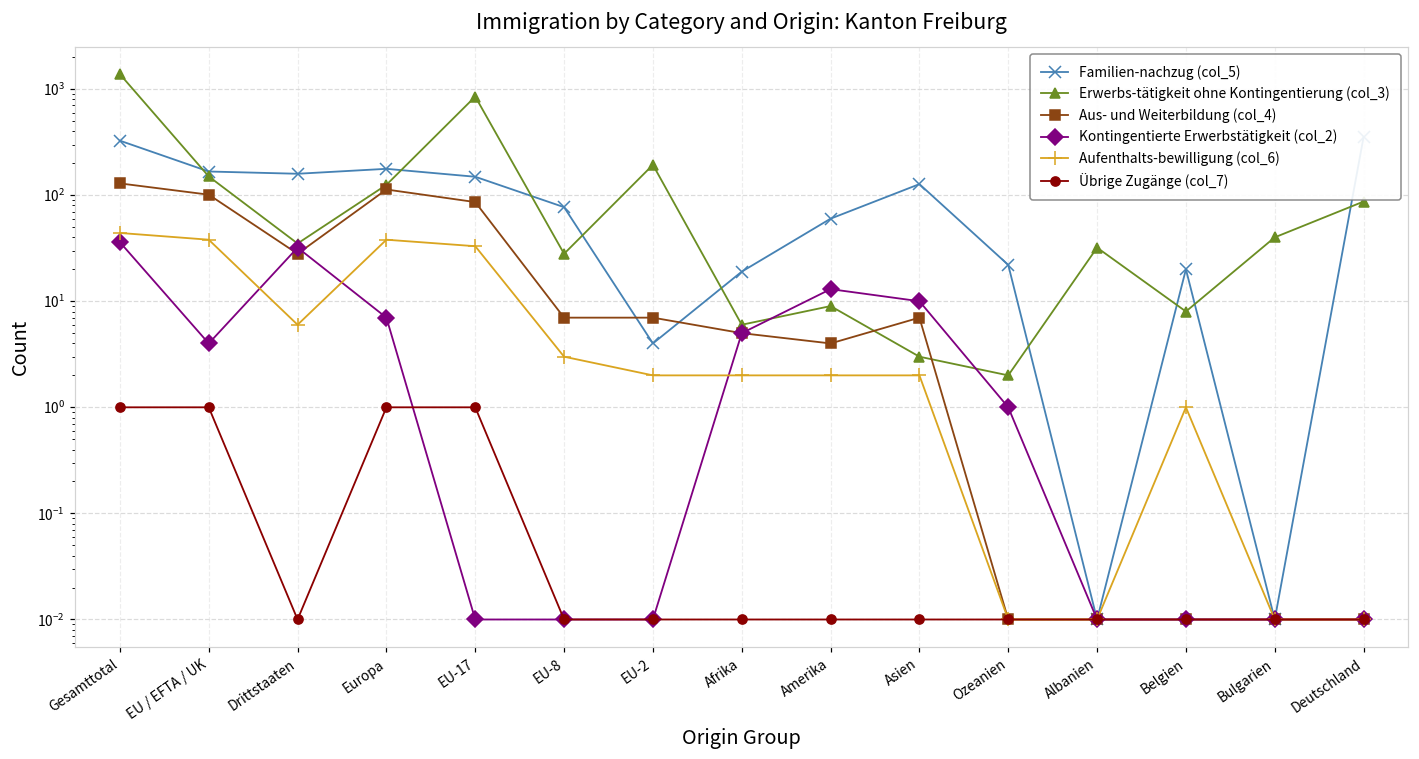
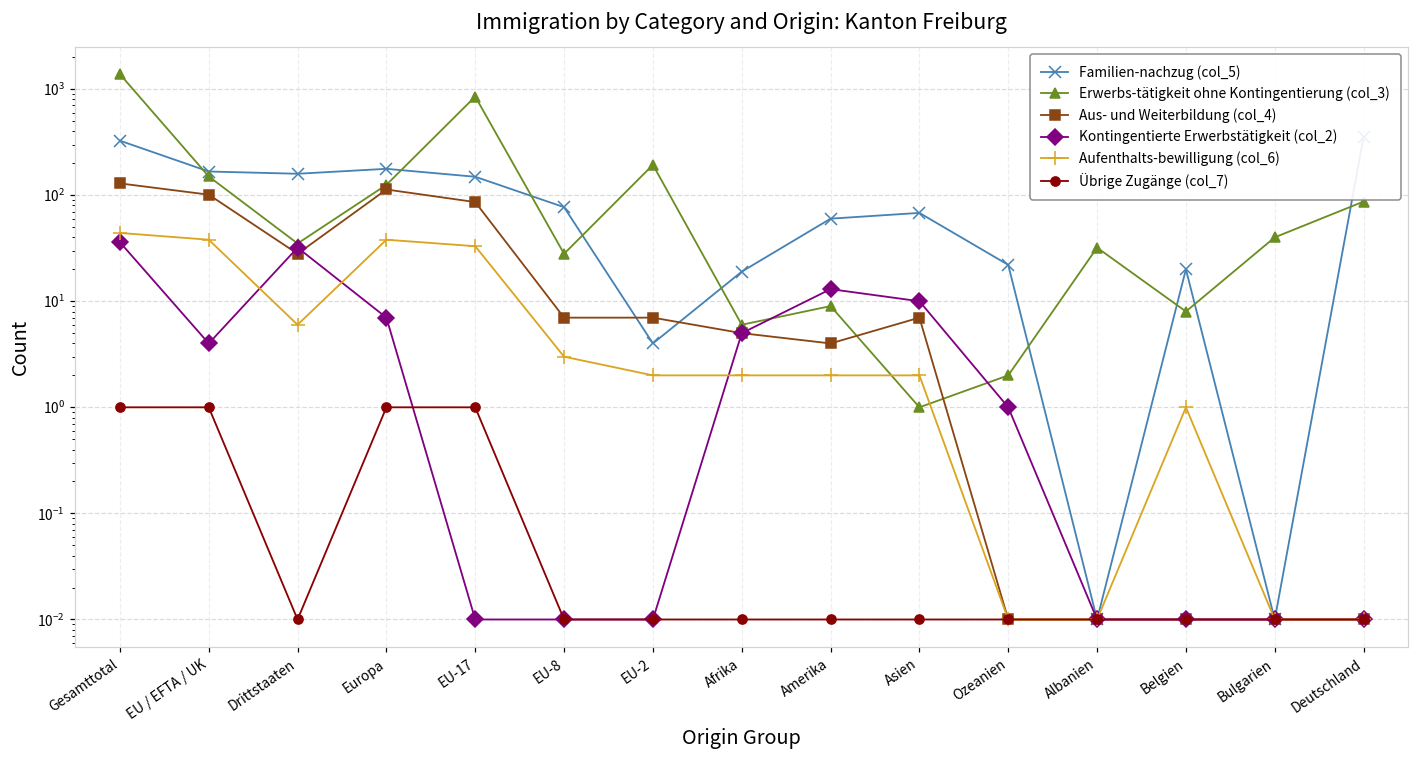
  {
    "Familien-nachzug (col_5)": {
      "Gesamttotal": 330,
      "EU / EFTA / UK": 170,
      "Drittstaaten": 160,
      "Europa": 180,
      "EU-17": 150,
      "EU-8": 80,
      "EU-2": 4,
      "Afrika": 19,
      "Amerika": 60,
-     "Asien": 130,
+     "Asien": 70,
      "Ozeanien": 22,
      "Belgien": 20
    },
    "Erwerbs-tätigkeit ohne Kontingentierung (col_3)": {
      "Gesamttotal": 1400,
      "EU / EFTA / UK": 150,
      "Drittstaaten": 35,
      "Europa": 130,
      "EU-17": 800,
      "EU-8": 28,
      "EU-2": 190,
      "Afrika": 6,
      "Amerika": 9,
-     "Asien": 3,
+     "Asien": 1,
      "Ozeanien": 2,
      "Albanien": 32,
      "Belgien": 8,
      "Bulgarien": 40,
      "Deutschland": 90
    },
    "Aus- und Weiterbildung (col_4)": {
      "Gesamttotal": 130,
      "EU / EFTA / UK": 100,
      "Drittstaaten": 28,
      "Europa": 110,
      "EU-17": 90,
      "EU-8": 7,
      "EU-2": 7,
      "Amerika": 4,
      "Asien": 7
    },
    "Kontingentierte Erwerbstätigkeit (col_2)": {
      "Gesamttotal": 36,
      "EU / EFTA / UK": 4,
      "Drittstaaten": 32,
      "Europa": 7,
      "EU-17": 0.010,
      "Amerika": 13,
      "Asien": 10,
      "Ozeanien": 1
    },
    "Aufenthalts-bewilligung (col_6)": {
      "Gesamttotal": 40,
      "EU / EFTA / UK": 38,
      "Drittstaaten": 6,
      "Europa": 38,
      "EU-17": 33,
      "EU-8": 3,
      "EU-2": 2,
      "Afrika": 2,
      "Amerika": 2,
      "Asien": 2,
      "Belgien": 1
    },
    "Übrige Zugänge (col_7)": {
      "Gesamttotal": 1,
      "EU / EFTA / UK": 1,
      "Drittstaaten": 0.010,
      "Europa": 1,
      "EU-17": 1,
      "Afrika": 0.010,
      "Amerika": 0.010,
      "Asien": 0.010
    }
  }
